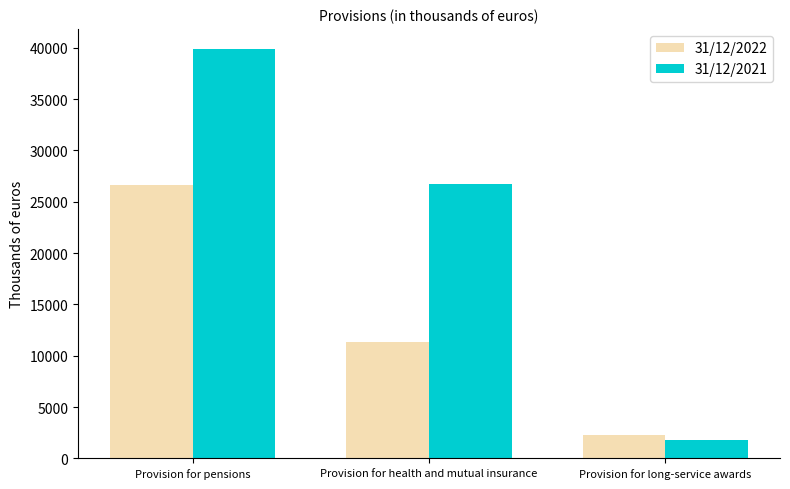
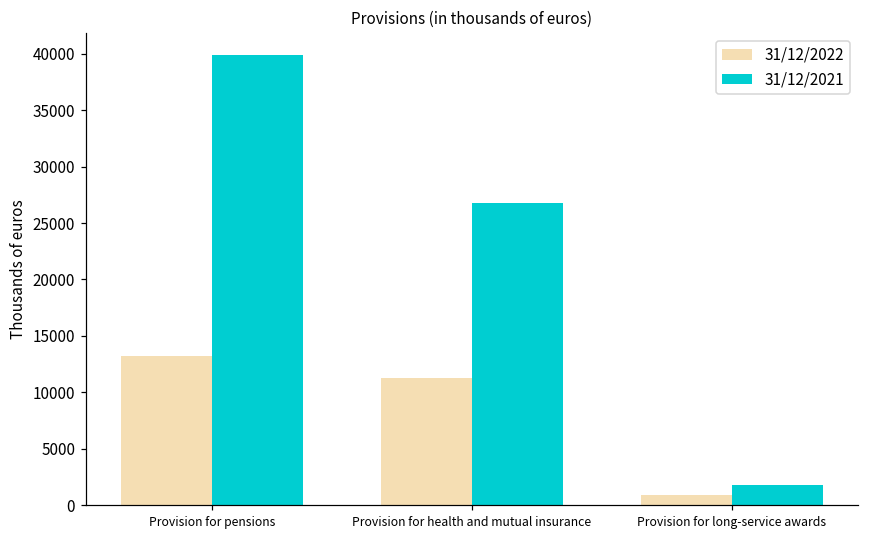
  {
    "31/12/2022": {
-     "Provision for pensions": 26600,
+     "Provision for pensions": 13200,
      "Provision for health and mutual insurance": 11300,
-     "Provision for long-service awards": 2200
+     "Provision for long-service awards": 900
    },
    "31/12/2021": {
      "Provision for pensions": 39800,
      "Provision for health and mutual insurance": 26800,
      "Provision for long-service awards": 1800
    }
  }
